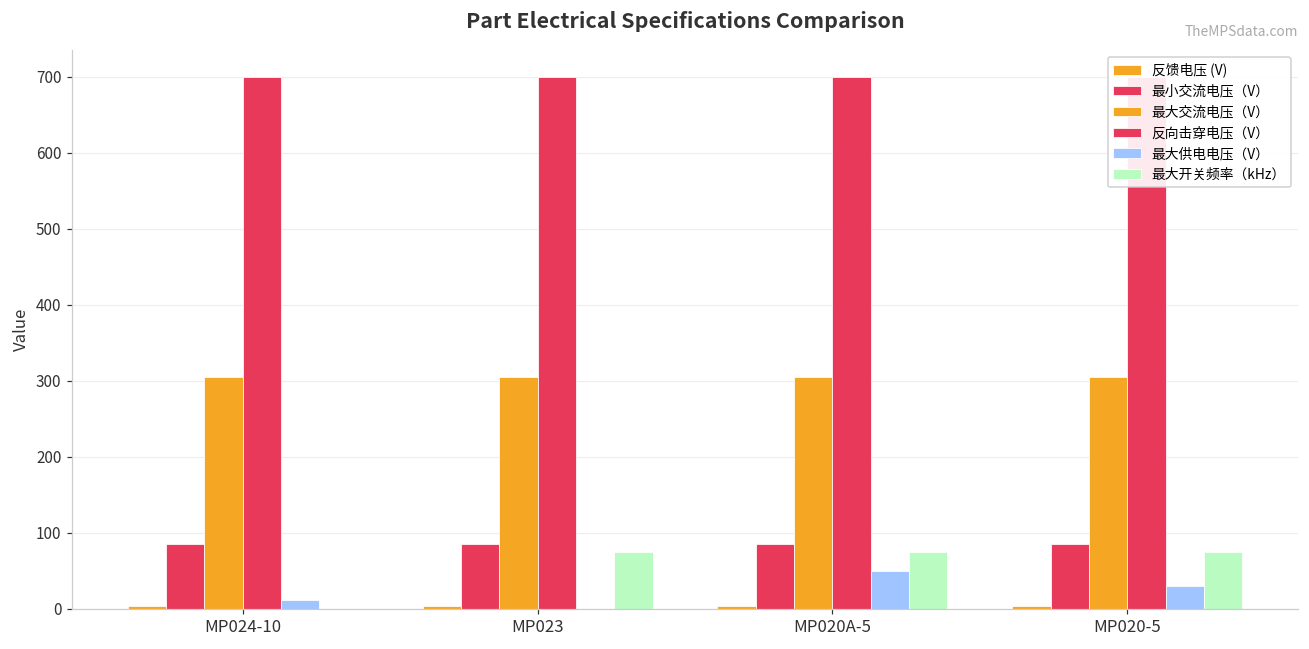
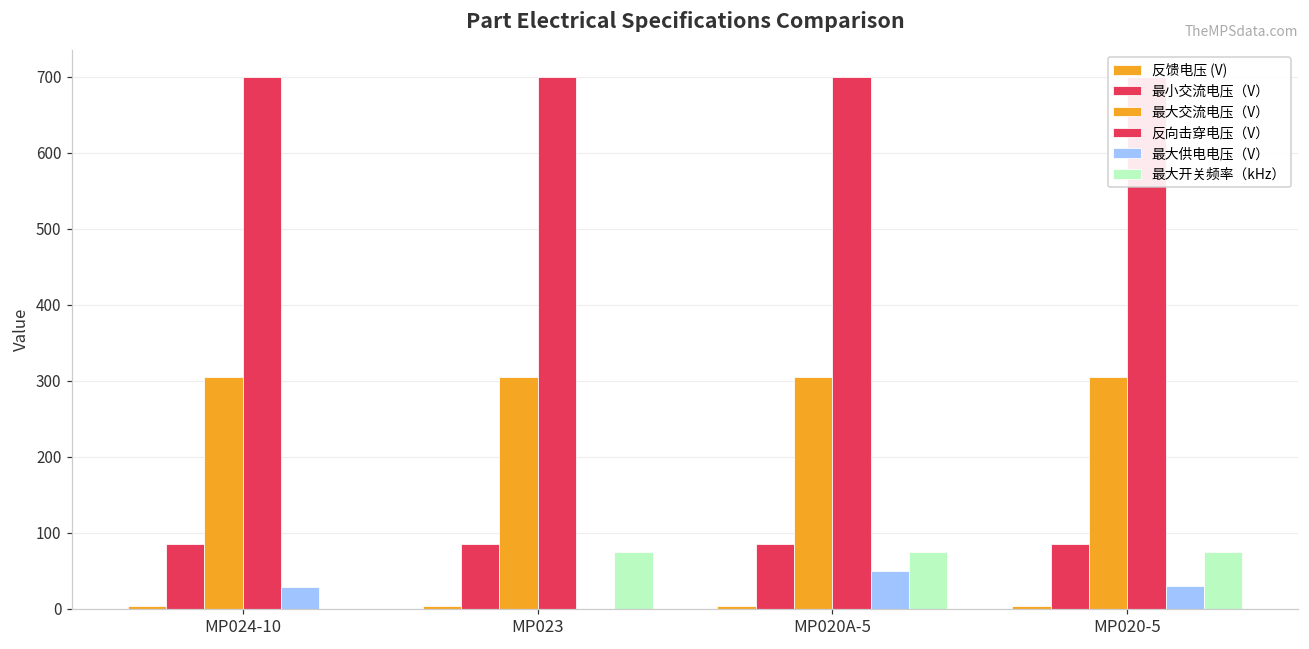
  {
    "最大供电电压（V）": {
-     "MP024-10": 10,
+     "MP024-10": 30,
      "MP023": 0,
      "MP020A-5": 50,
      "MP020-5": 30
    },
    "最大开关频率（kHz）": {
      "MP024-10": 0,
      "MP023": 80,
      "MP020A-5": 80,
      "MP020-5": 80
    }
  }
